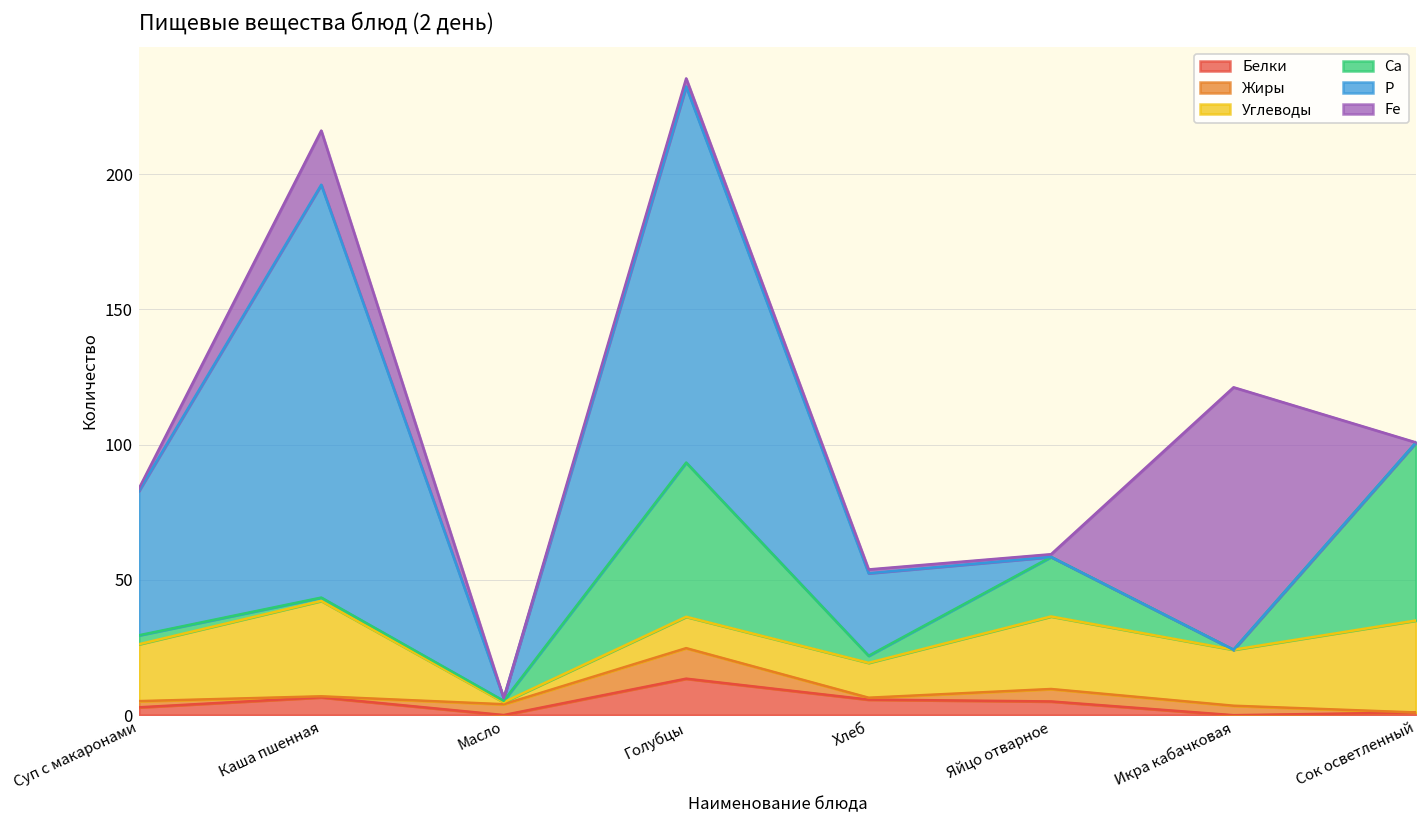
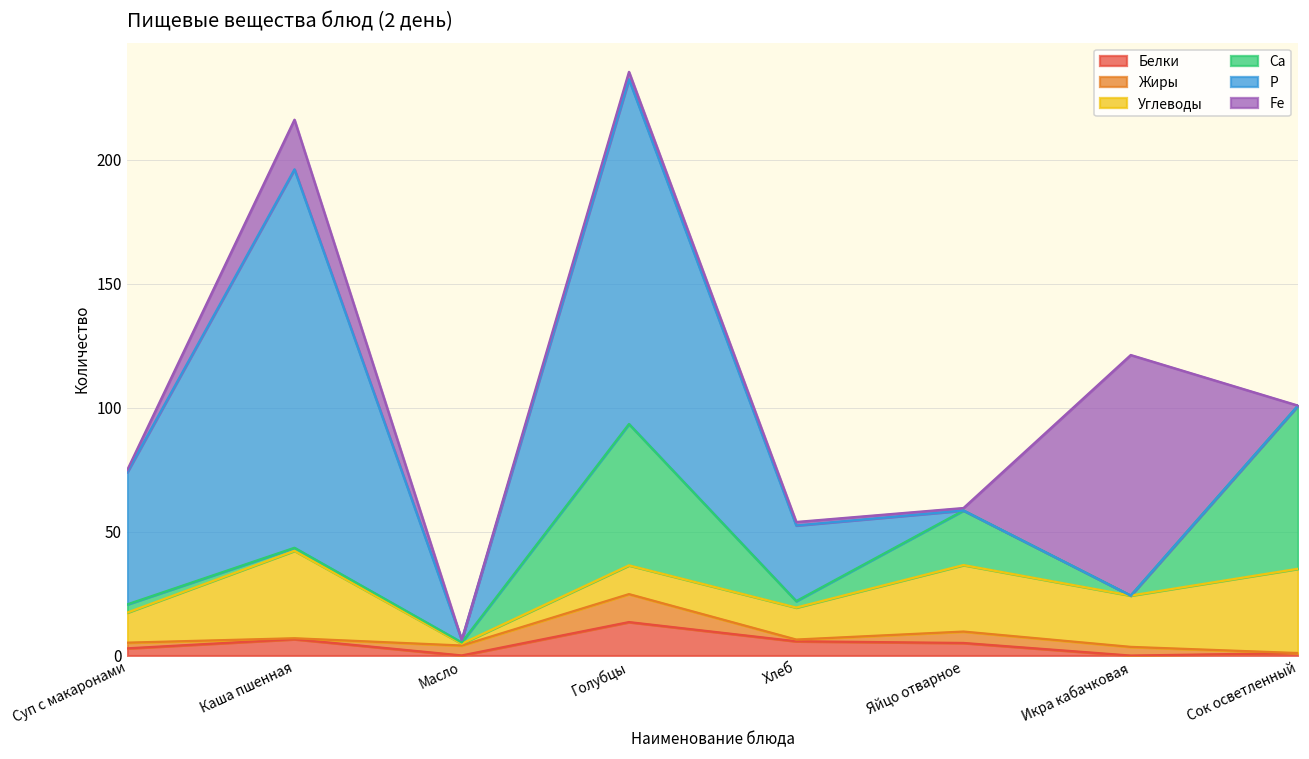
  {
    "Углеводы": {
-     "Суп с макаронами": 21,
+     "Суп с макаронами": 12,
      "Каша пшенная": 35,
      "Голубцы": 12,
      "Хлеб": 13,
      "Яйцо отварное": 27,
      "Сок осветленный": 34
    },
    "Са": {
      "Суп с макаронами": 3,
      "Каша пшенная": 1,
      "Голубцы": 57,
      "Хлеб": 3
    },
    "Р": {
      "Каша пшенная": 153,
      "Голубцы": 139,
      "Хлеб": 30
    },
    "Fe": {
      "Каша пшенная": 20,
      "Голубцы": 3,
      "Хлеб": 1,
      "Икра кабачковая": 97
    }
  }
